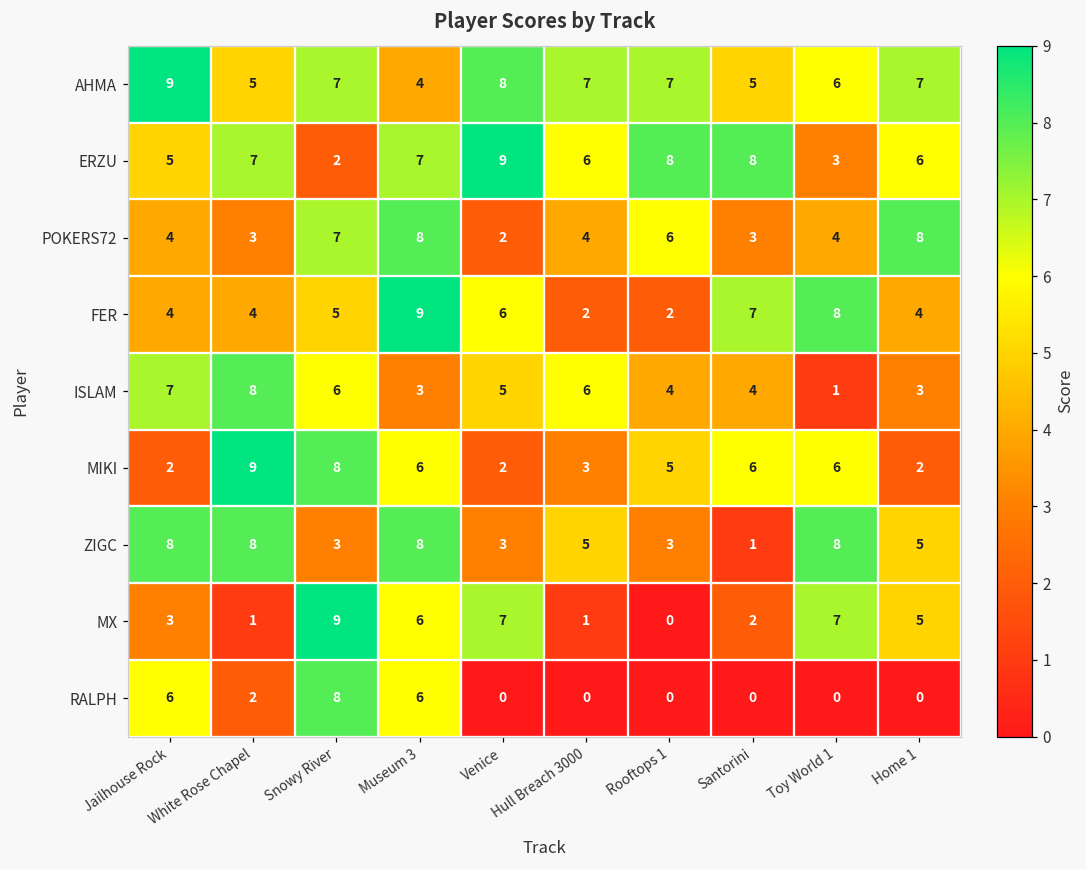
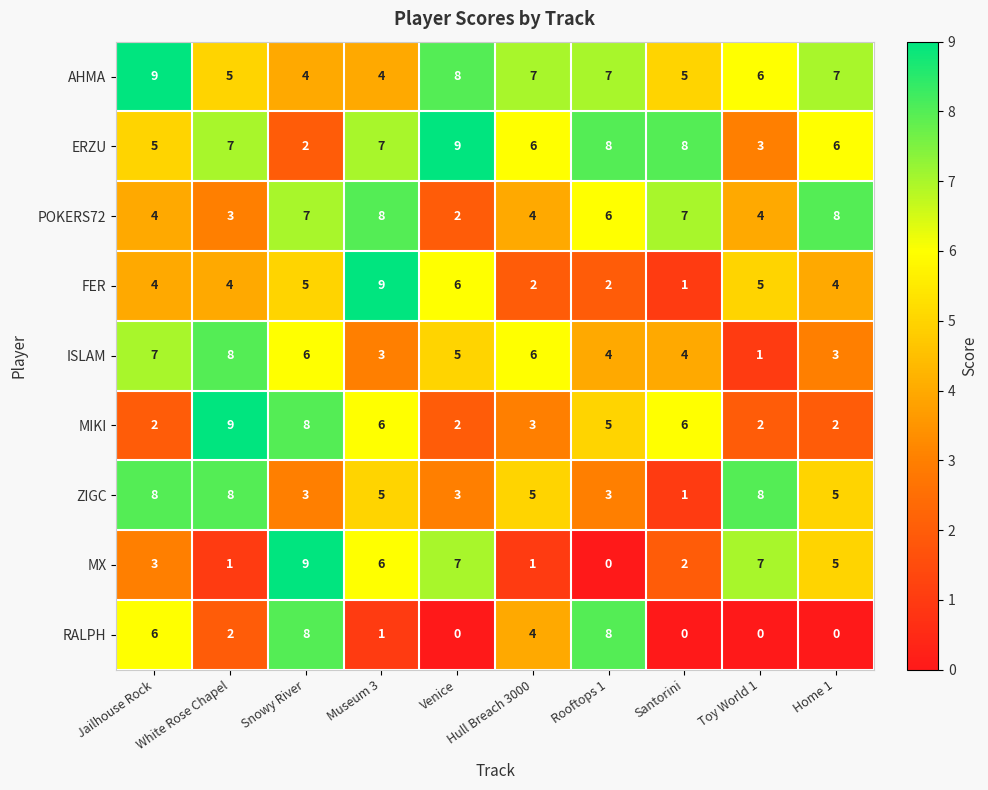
  {
    "AHMA": {
      "Jailhouse Rock": 9,
      "White Rose Chapel": 5,
-     "Snowy River": 7,
+     "Snowy River": 4,
      "Museum 3": 4,
      "Venice": 8,
      "Hull Breach 3000": 7,
      "Rooftops 1": 7,
      "Santorini": 5,
      "Toy World 1": 6,
      "Home 1": 7
    },
    "ERZU": {
      "Jailhouse Rock": 5,
      "White Rose Chapel": 7,
      "Snowy River": 2,
      "Museum 3": 7,
      "Venice": 9,
      "Hull Breach 3000": 6,
      "Rooftops 1": 8,
      "Santorini": 8,
      "Toy World 1": 3,
      "Home 1": 6
    },
    "POKERS72": {
      "Jailhouse Rock": 4,
      "White Rose Chapel": 3,
      "Snowy River": 7,
      "Museum 3": 8,
      "Venice": 2,
      "Hull Breach 3000": 4,
      "Rooftops 1": 6,
-     "Santorini": 3,
+     "Santorini": 7,
      "Toy World 1": 4,
      "Home 1": 8
    },
    "FER": {
      "Jailhouse Rock": 4,
      "White Rose Chapel": 4,
      "Snowy River": 5,
      "Museum 3": 9,
      "Venice": 6,
      "Hull Breach 3000": 2,
      "Rooftops 1": 2,
-     "Santorini": 7,
-     "Toy World 1": 8,
+     "Santorini": 1,
+     "Toy World 1": 5,
      "Home 1": 4
    },
    "ISLAM": {
      "Jailhouse Rock": 7,
      "White Rose Chapel": 8,
      "Snowy River": 6,
      "Museum 3": 3,
      "Venice": 5,
      "Hull Breach 3000": 6,
      "Rooftops 1": 4,
      "Santorini": 4,
      "Toy World 1": 1,
      "Home 1": 3
    },
    "MIKI": {
      "Jailhouse Rock": 2,
      "White Rose Chapel": 9,
      "Snowy River": 8,
      "Museum 3": 6,
      "Venice": 2,
      "Hull Breach 3000": 3,
      "Rooftops 1": 5,
      "Santorini": 6,
-     "Toy World 1": 6,
+     "Toy World 1": 2,
      "Home 1": 2
    },
    "ZIGC": {
      "Jailhouse Rock": 8,
      "White Rose Chapel": 8,
      "Snowy River": 3,
-     "Museum 3": 8,
+     "Museum 3": 5,
      "Venice": 3,
      "Hull Breach 3000": 5,
      "Rooftops 1": 3,
      "Santorini": 1,
      "Toy World 1": 8,
      "Home 1": 5
    },
    "MX": {
      "Jailhouse Rock": 3,
      "White Rose Chapel": 1,
      "Snowy River": 9,
      "Museum 3": 6,
      "Venice": 7,
      "Hull Breach 3000": 1,
      "Rooftops 1": 0,
      "Santorini": 2,
      "Toy World 1": 7,
      "Home 1": 5
    },
    "RALPH": {
      "Jailhouse Rock": 6,
      "White Rose Chapel": 2,
      "Snowy River": 8,
-     "Museum 3": 6,
+     "Museum 3": 1,
      "Venice": 0,
-     "Hull Breach 3000": 0,
-     "Rooftops 1": 0,
+     "Hull Breach 3000": 4,
+     "Rooftops 1": 8,
      "Santorini": 0,
      "Toy World 1": 0,
      "Home 1": 0
    }
  }
